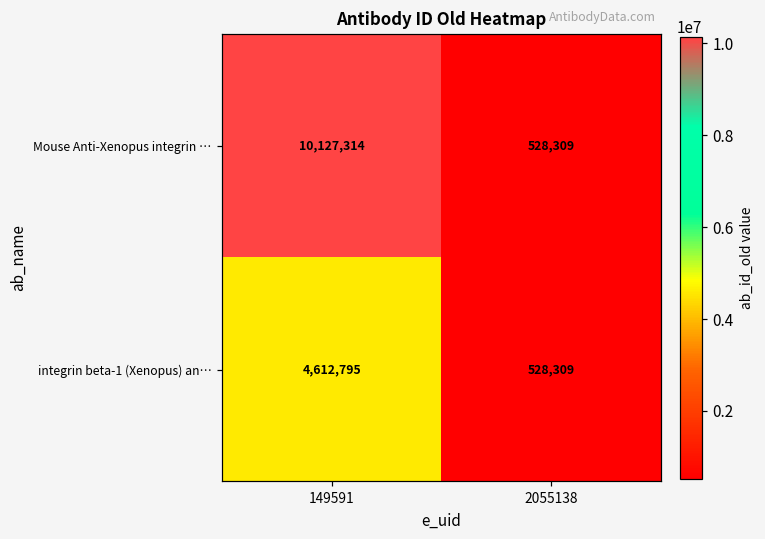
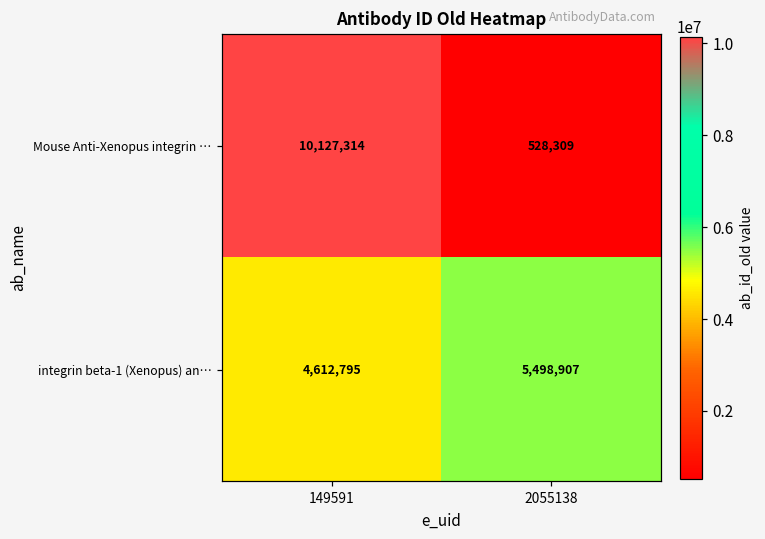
  {
    "Mouse Anti-Xenopus integrin …": {
      "149591": "10,127,314",
      "2055138": "528,309"
    },
    "integrin beta-1 (Xenopus) an…": {
      "149591": "4,612,795",
-     "2055138": "528,309"
+     "2055138": "5,498,907"
    }
  }
